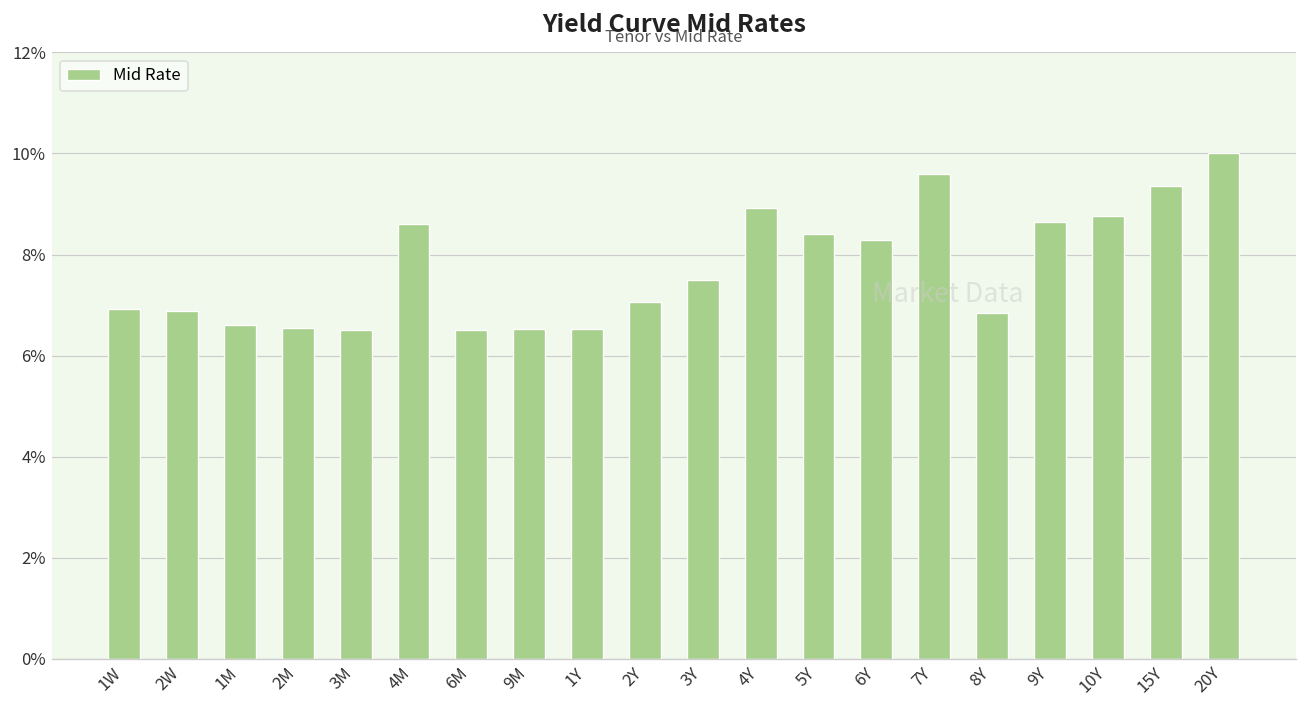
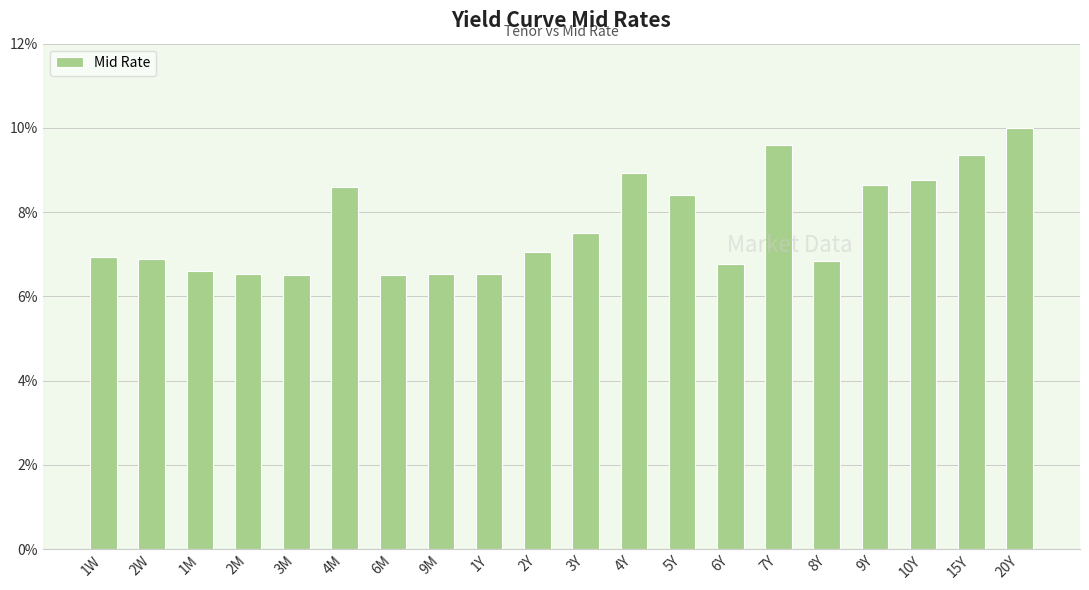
  {
    "1W": "6.9%",
    "2W": "6.9%",
    "1M": "6.6%",
    "2M": "6.5%",
    "3M": "6.5%",
    "4M": "8.6%",
    "6M": "6.5%",
    "9M": "6.5%",
    "1Y": "6.5%",
    "2Y": "7.1%",
    "3Y": "7.5%",
    "4Y": "8.9%",
    "5Y": "8.4%",
-   "6Y": "8.3%",
+   "6Y": "6.8%",
    "7Y": "9.6%",
    "8Y": "6.8%",
    "9Y": "8.6%",
    "10Y": "8.8%",
    "15Y": "9.4%",
    "20Y": "10.0%"
  }
